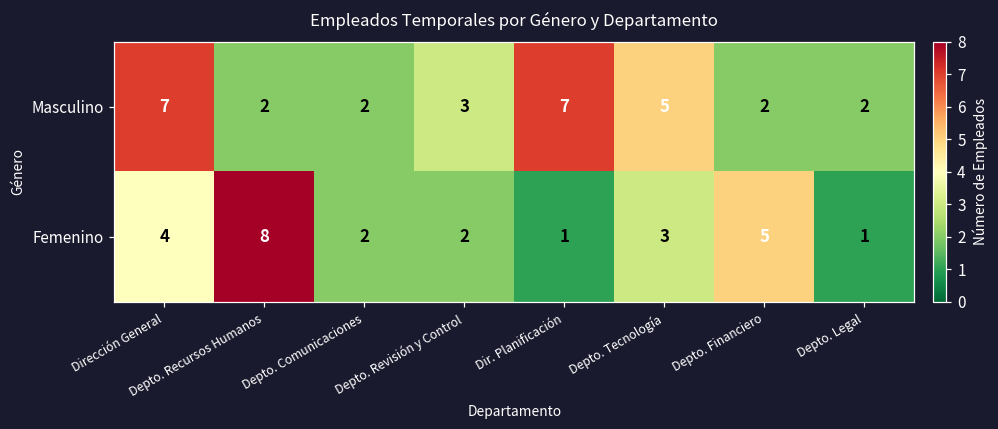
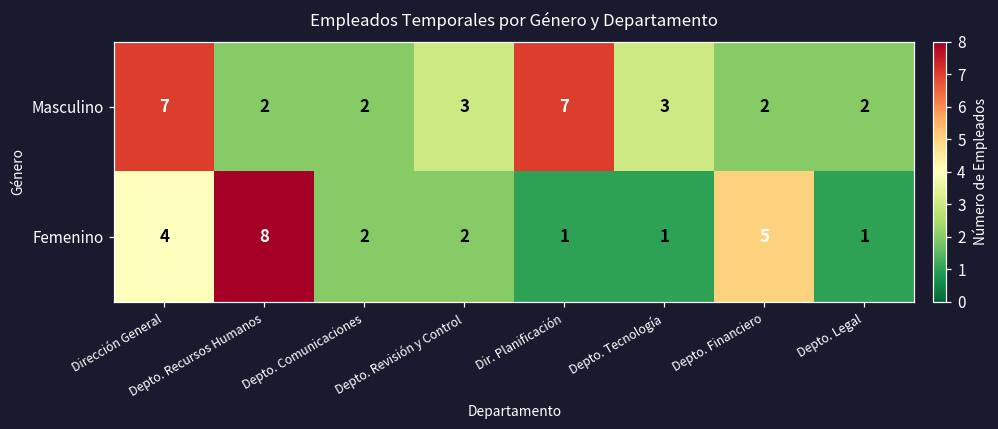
  {
    "Masculino": {
      "Dirección General": 7,
      "Depto. Recursos Humanos": 2,
      "Depto. Comunicaciones": 2,
      "Depto. Revisión y Control": 3,
      "Dir. Planificación": 7,
-     "Depto. Tecnología": 5,
+     "Depto. Tecnología": 3,
      "Depto. Financiero": 2,
      "Depto. Legal": 2
    },
    "Femenino": {
      "Dirección General": 4,
      "Depto. Recursos Humanos": 8,
      "Depto. Comunicaciones": 2,
      "Depto. Revisión y Control": 2,
      "Dir. Planificación": 1,
-     "Depto. Tecnología": 3,
+     "Depto. Tecnología": 1,
      "Depto. Financiero": 5,
      "Depto. Legal": 1
    }
  }
